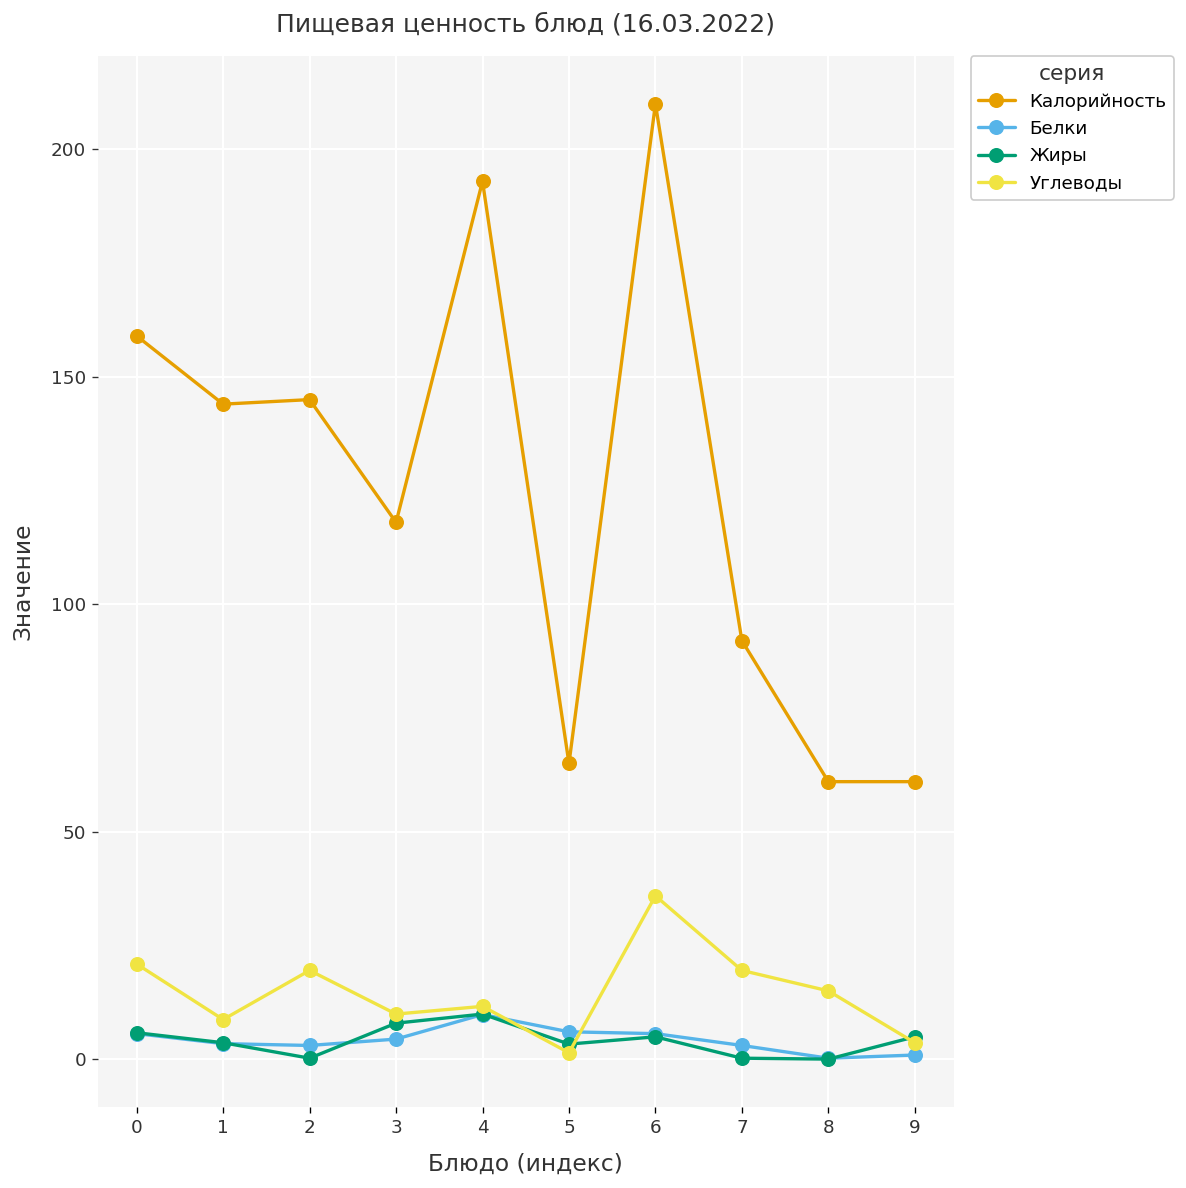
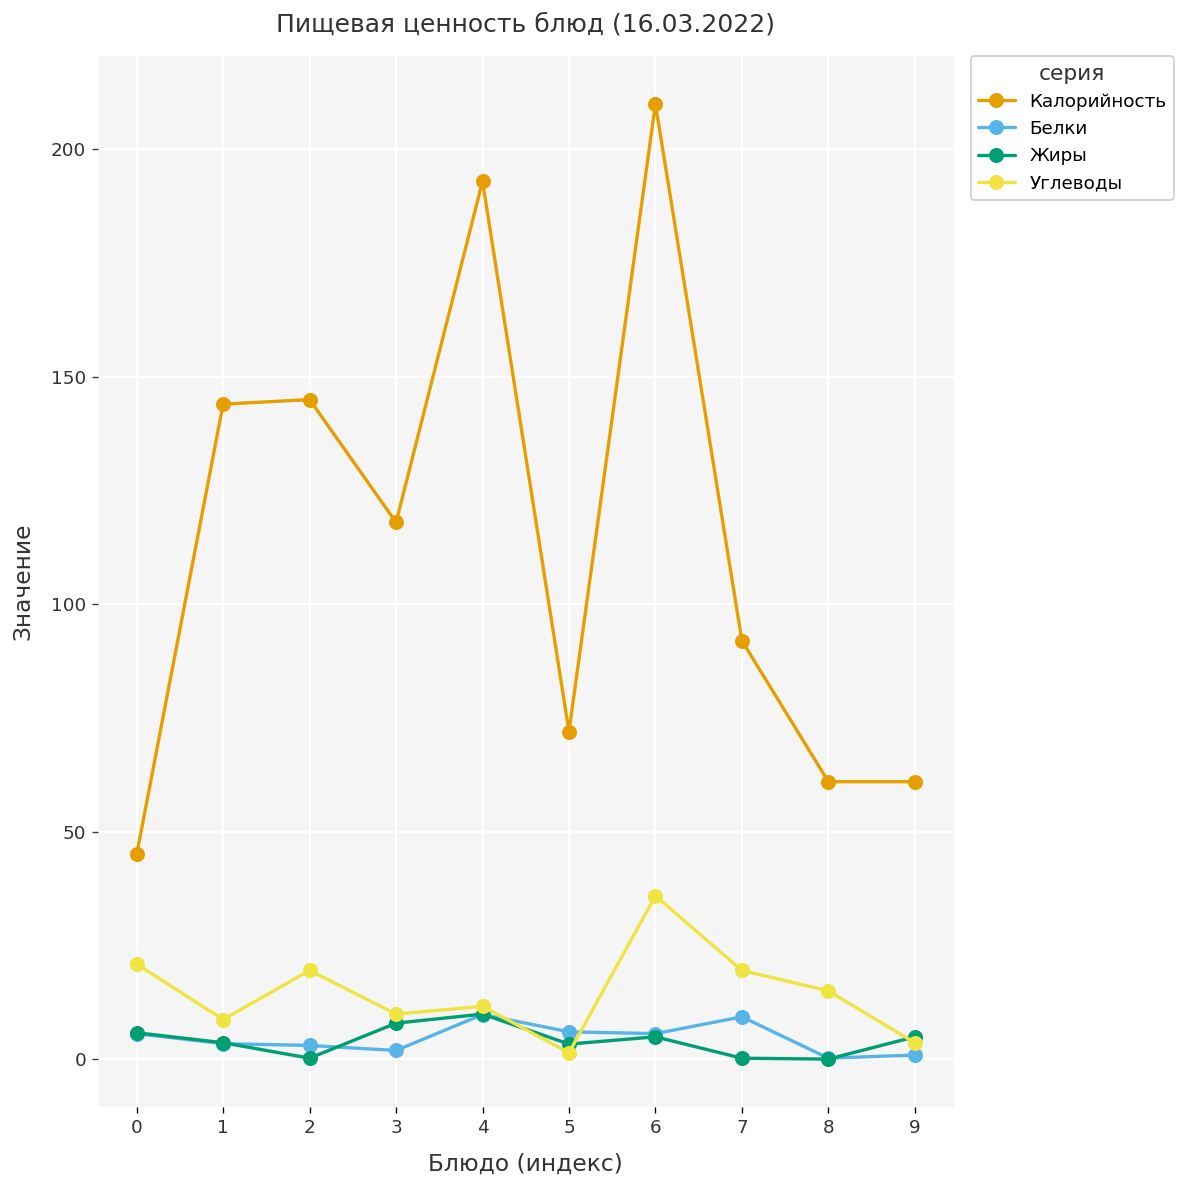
  {
    "Калорийность": {
-     "0": 159,
+     "0": 45,
      "1": 144,
      "2": 145,
      "3": 118,
      "4": 193,
-     "5": 65,
+     "5": 72,
      "6": 210,
      "7": 92,
      "8": 61,
      "9": 61
    },
    "Белки": {
      "2": 3,
-     "3": 4,
+     "3": 2,
      "5": 6,
      "6": 6,
-     "7": 3,
+     "7": 9,
      "9": 1
    },
    "Жиры": {
      "2": 0,
      "3": 8,
      "5": 3,
      "6": 5,
      "7": 0,
      "9": 5
    },
    "Углеводы": {
      "0": 21,
      "1": 9,
      "2": 20,
      "3": 10,
      "4": 12,
      "5": 1,
      "6": 36,
      "7": 20,
      "8": 15,
      "9": 4
    }
  }
